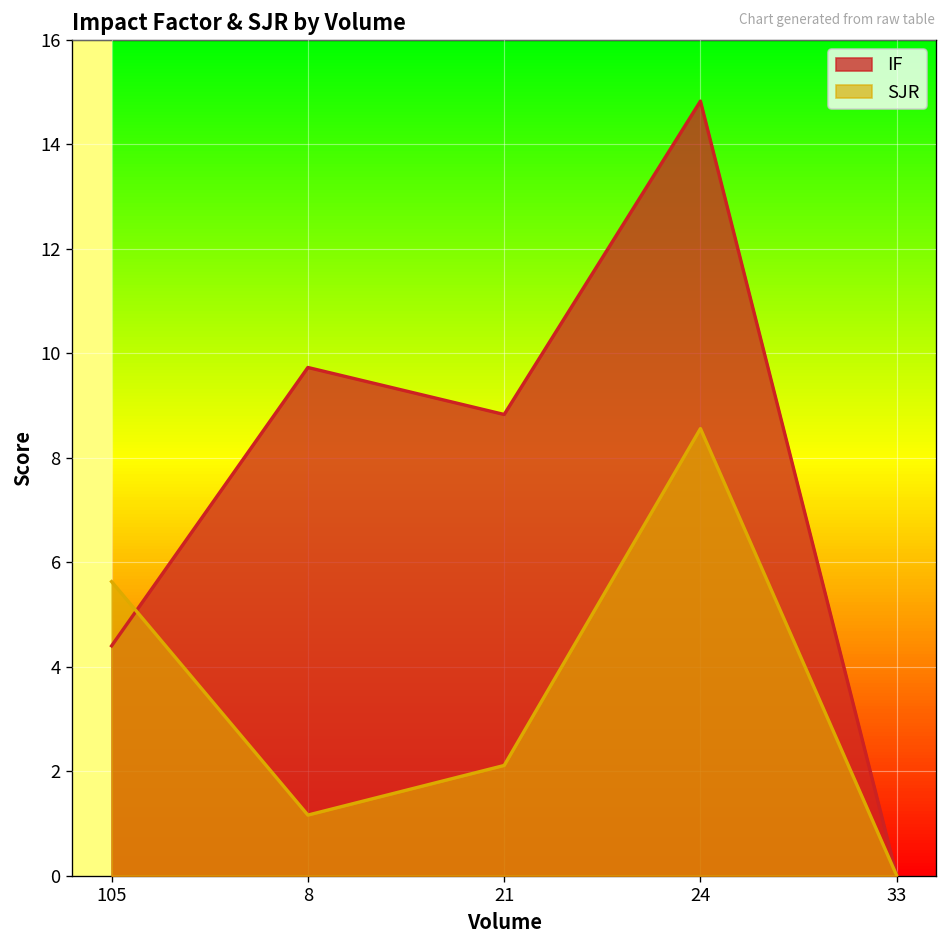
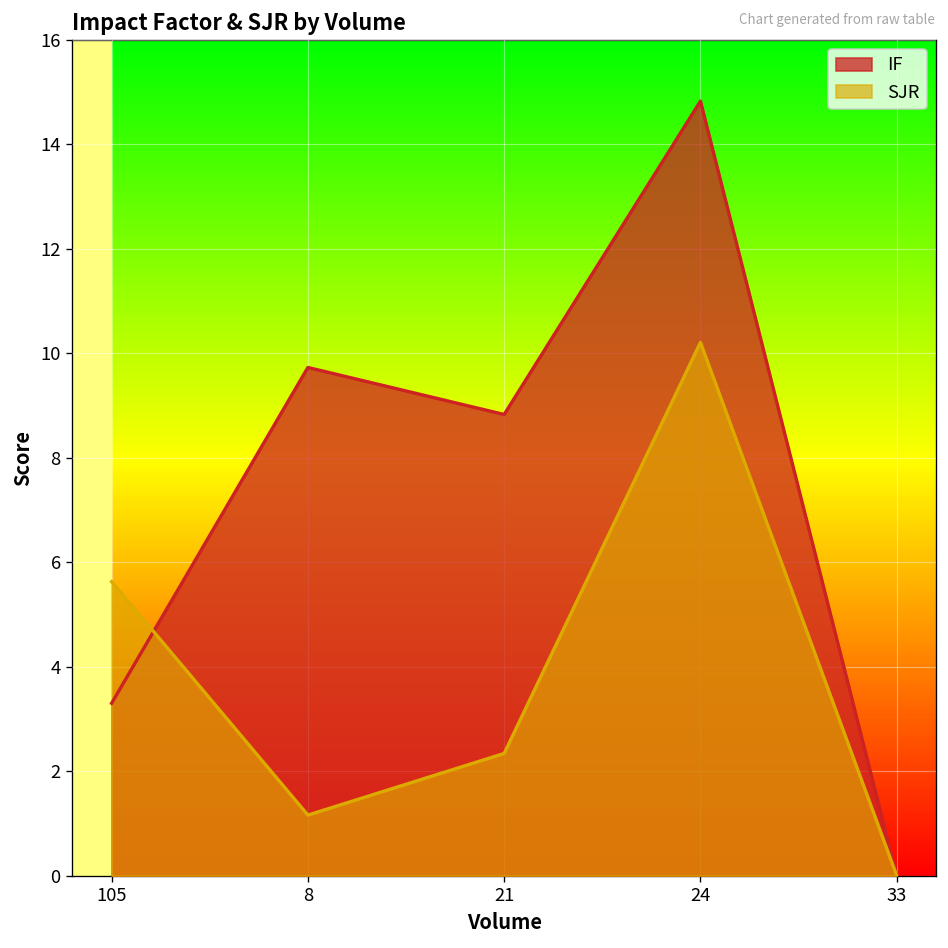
  {
    "IF": {
-     "105": 4.4,
+     "105": 3.3,
      "8": 9.7,
      "21": 8.8,
      "24": 14.8
    },
    "SJR": {
      "105": 5.6,
      "8": 1.2,
-     "21": 2.1,
-     "24": 8.6
+     "21": 2.3,
+     "24": 10.2
    }
  }
